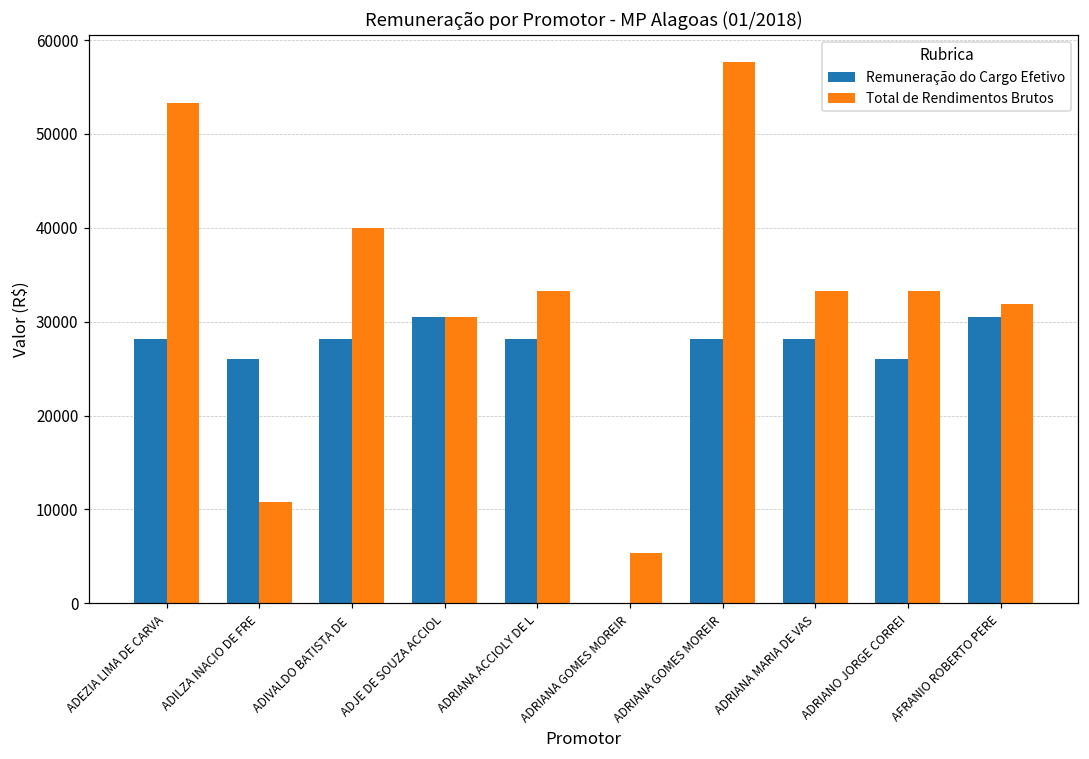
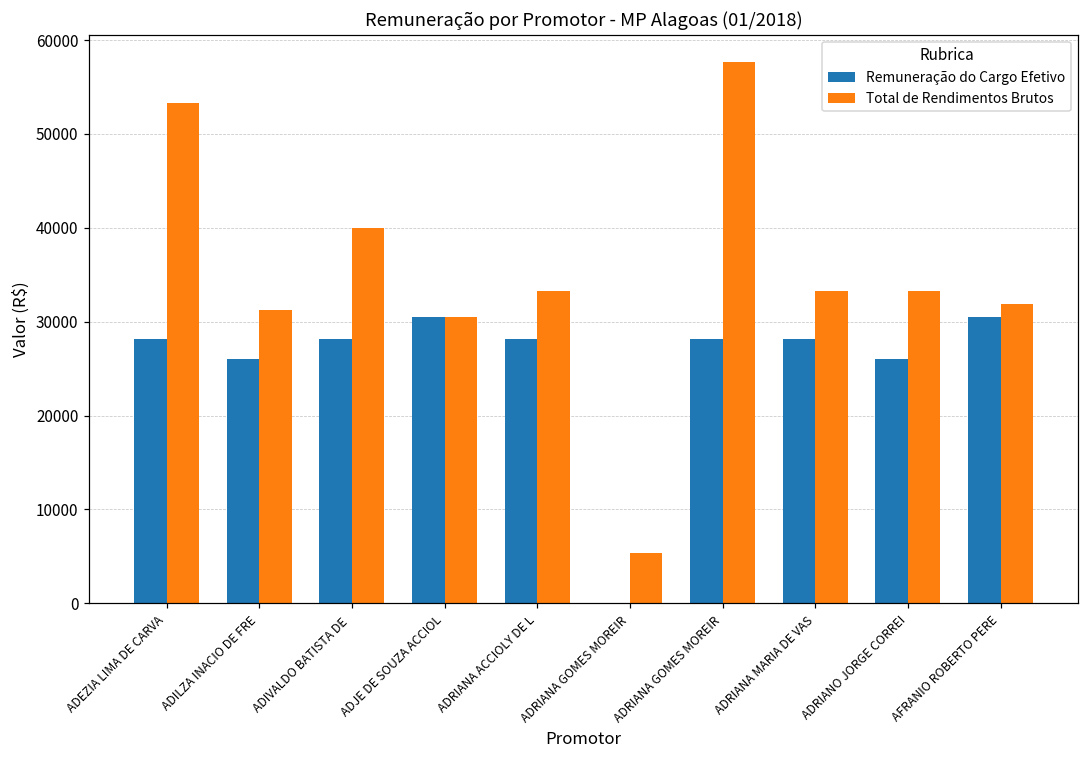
  {
    "Remuneração do Cargo Efetivo": {
      "ADEZIA LIMA DE CARVA": 28000,
      "ADILZA INACIO DE FRE": 26000,
      "ADIVALDO BATISTA DE": 28000,
      "ADJE DE SOUZA ACCIOL": 30000,
      "ADRIANA ACCIOLY DE L": 28000,
      "ADRIANA MARIA DE VAS": 28000,
      "ADRIANO JORGE CORREI": 26000,
      "AFRANIO ROBERTO PERE": 30000
    },
    "Total de Rendimentos Brutos": {
      "ADEZIA LIMA DE CARVA": 53000,
-     "ADILZA INACIO DE FRE": 11000,
+     "ADILZA INACIO DE FRE": 31000,
      "ADIVALDO BATISTA DE": 40000,
      "ADJE DE SOUZA ACCIOL": 30000,
      "ADRIANA ACCIOLY DE L": 33000,
      "ADRIANA MARIA DE VAS": 33000,
      "ADRIANO JORGE CORREI": 33000,
      "AFRANIO ROBERTO PERE": 32000
    }
  }
